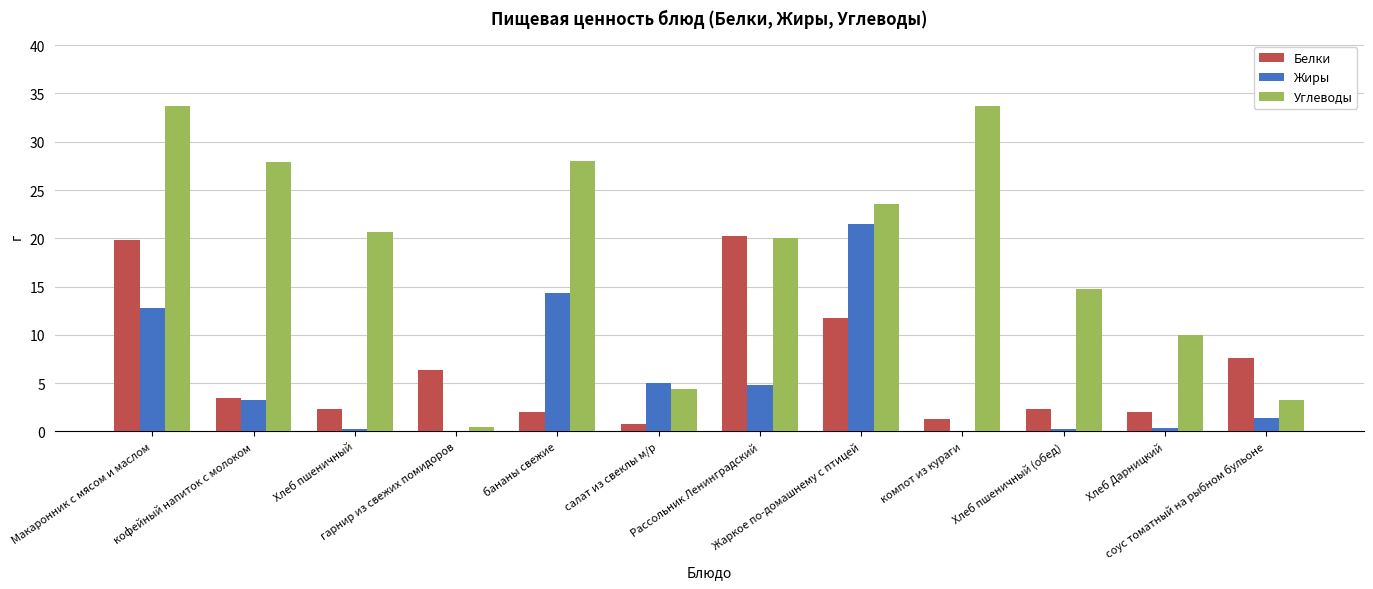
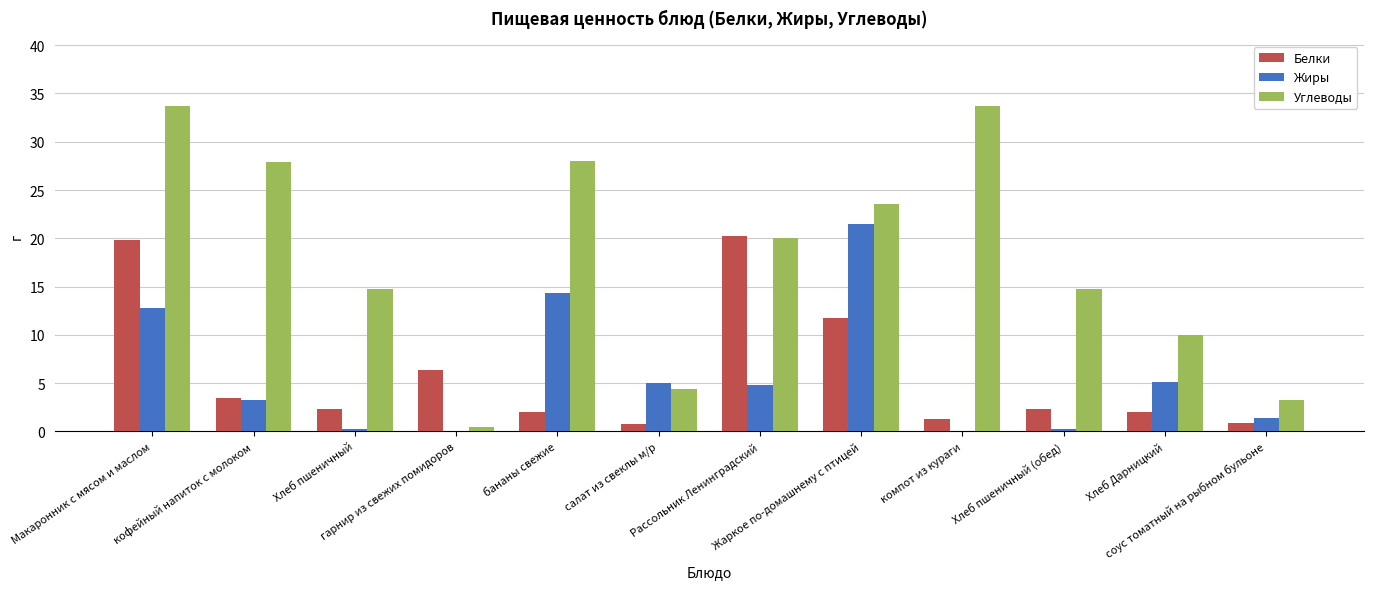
  {
    "Белки": {
      "Макаронник с мясом и маслом": 20,
      "кофейный напиток с молоком": 3,
      "Хлеб пшеничный": 2,
      "гарнир из свежих помидоров": 6,
      "бананы свежие": 2,
      "салат из свеклы м/р": 1,
      "Рассольник Ленинградский": 20,
      "Жаркое по-домашнему с птицей": 12,
      "компот из кураги": 1,
      "Хлеб пшеничный (обед)": 2,
      "Хлеб Дарницкий": 2,
-     "соус томатный на рыбном бульоне": 8
+     "соус томатный на рыбном бульоне": 1
    },
    "Жиры": {
      "Макаронник с мясом и маслом": 13,
      "кофейный напиток с молоком": 3,
      "бананы свежие": 14,
      "салат из свеклы м/р": 5,
      "Рассольник Ленинградский": 5,
      "Жаркое по-домашнему с птицей": 22,
      "компот из кураги": 0,
-     "Хлеб Дарницкий": 0,
+     "Хлеб Дарницкий": 5,
      "соус томатный на рыбном бульоне": 1
    },
    "Углеводы": {
      "Макаронник с мясом и маслом": 34,
      "кофейный напиток с молоком": 28,
-     "Хлеб пшеничный": 21,
+     "Хлеб пшеничный": 15,
      "гарнир из свежих помидоров": 0,
      "бананы свежие": 28,
      "салат из свеклы м/р": 4,
      "Рассольник Ленинградский": 20,
      "Жаркое по-домашнему с птицей": 24,
      "компот из кураги": 34,
      "Хлеб пшеничный (обед)": 15,
      "Хлеб Дарницкий": 10,
      "соус томатный на рыбном бульоне": 3
    }
  }
